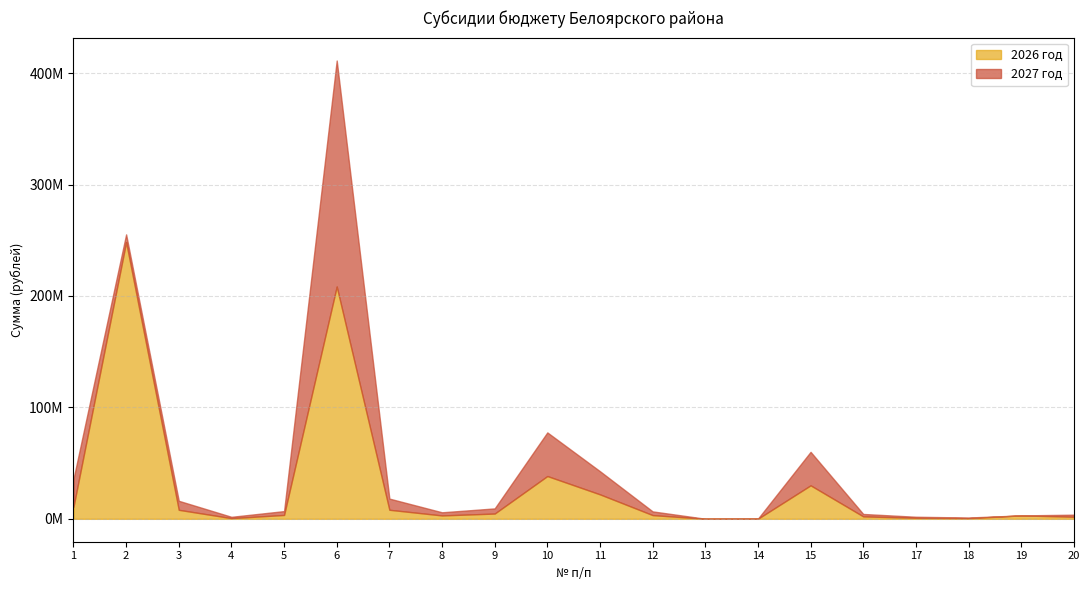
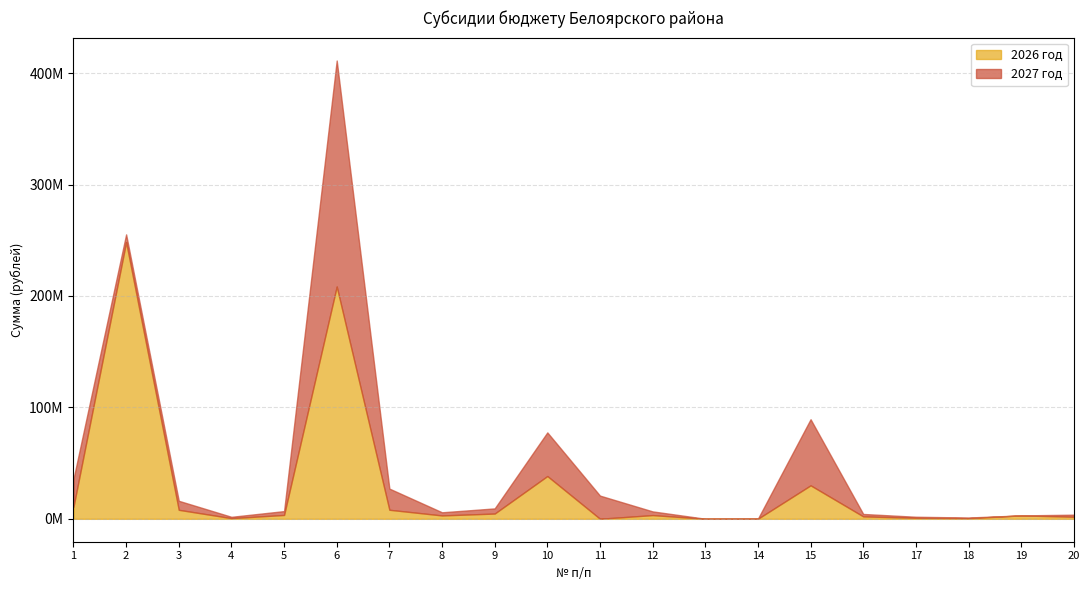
  {
    "2026 год": {
      "1": 11000000,
      "2": 248000000,
      "3": 8000000,
      "5": 3000000,
      "6": 208000000,
      "7": 8000000,
      "8": 3000000,
      "9": 5000000,
      "10": 38000000,
-     "11": 22000000,
+     "11": 0,
      "12": 3000000,
      "15": 30000000
    },
    "2027 год": {
      "1": 25000000,
      "2": 7000000,
      "3": 8000000,
      "5": 3000000,
      "6": 203000000,
-     "7": 10000000,
+     "7": 19000000,
      "8": 3000000,
      "9": 5000000,
      "10": 39000000,
      "11": 21000000,
      "12": 3000000,
-     "15": 30000000
+     "15": 59000000
    }
  }
